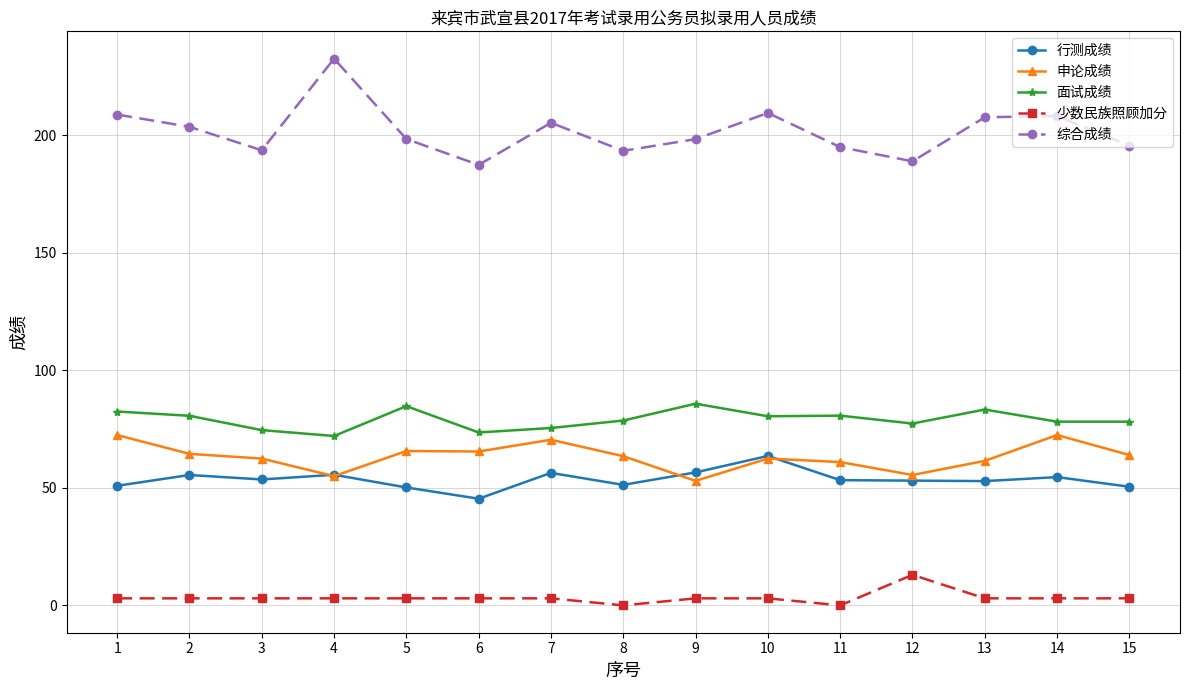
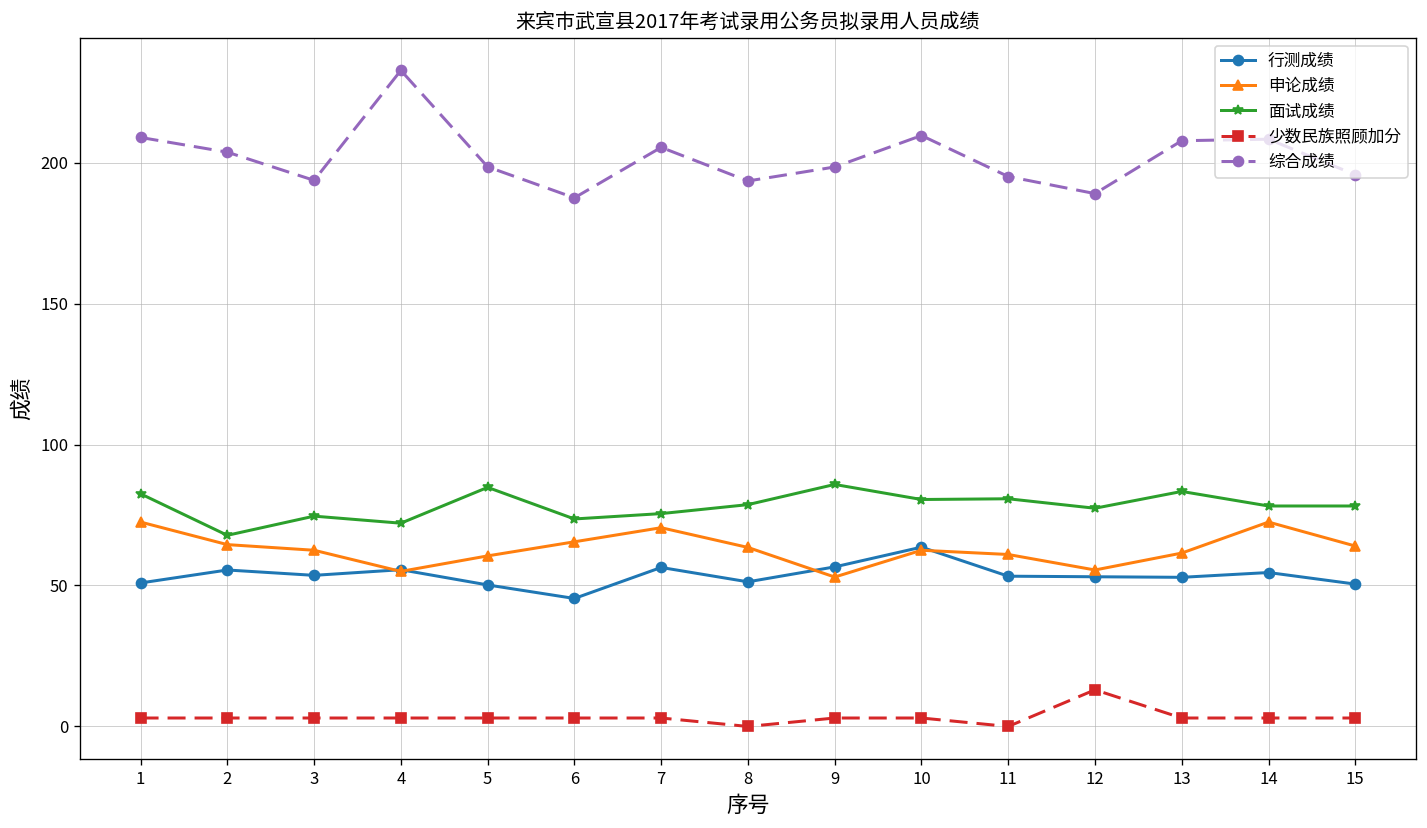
  {
    "行测成绩": {
      "1": 51,
      "2": 56,
      "3": 54,
      "5": 50,
      "6": 45,
      "7": 56,
      "8": 51,
      "9": 57,
      "11": 53,
      "12": 53,
      "13": 53,
      "14": 55,
      "15": 51
    },
    "申论成绩": {
      "1": 73,
      "2": 65,
      "3": 63,
-     "5": 66,
+     "5": 61,
      "6": 66,
      "7": 71,
      "8": 64,
      "9": 53,
      "11": 61,
      "12": 56,
      "13": 62,
      "14": 73,
      "15": 64
    },
    "面试成绩": {
      "1": 83,
-     "2": 81,
+     "2": 68,
      "3": 75,
      "4": 72,
      "5": 85,
      "6": 74,
      "7": 76,
      "8": 79,
      "9": 86,
      "10": 81,
      "11": 81,
      "12": 77,
      "13": 83,
      "14": 78,
      "15": 78
    },
    "少数民族照顾加分": {
      "1": 3,
      "2": 3,
      "3": 3,
      "4": 3,
      "5": 3,
      "6": 3,
      "7": 3,
      "8": 0,
      "9": 3,
      "10": 3,
      "11": 0,
      "12": 13,
      "13": 3,
      "14": 3,
      "15": 3
    },
    "综合成绩": {
      "1": 209,
      "2": 204,
      "3": 194,
      "4": 233,
      "5": 199,
      "6": 188,
      "7": 205,
      "8": 193,
      "9": 198,
      "10": 210,
      "11": 195,
      "12": 189,
      "13": 208
    }
  }
